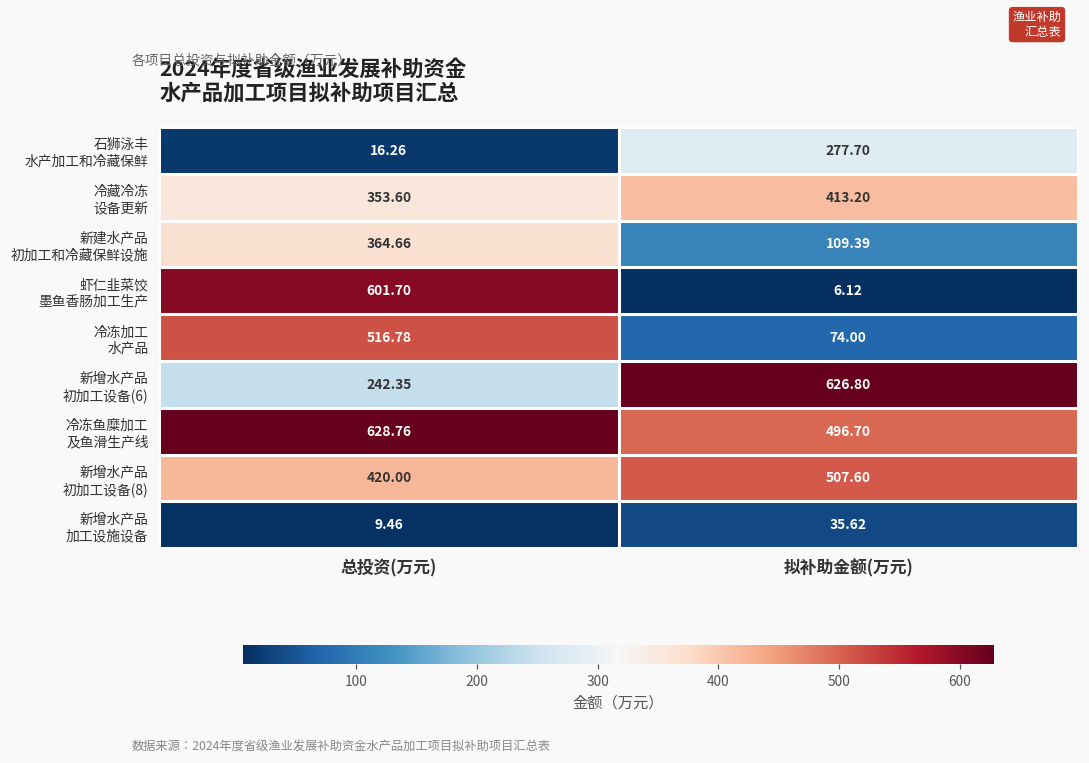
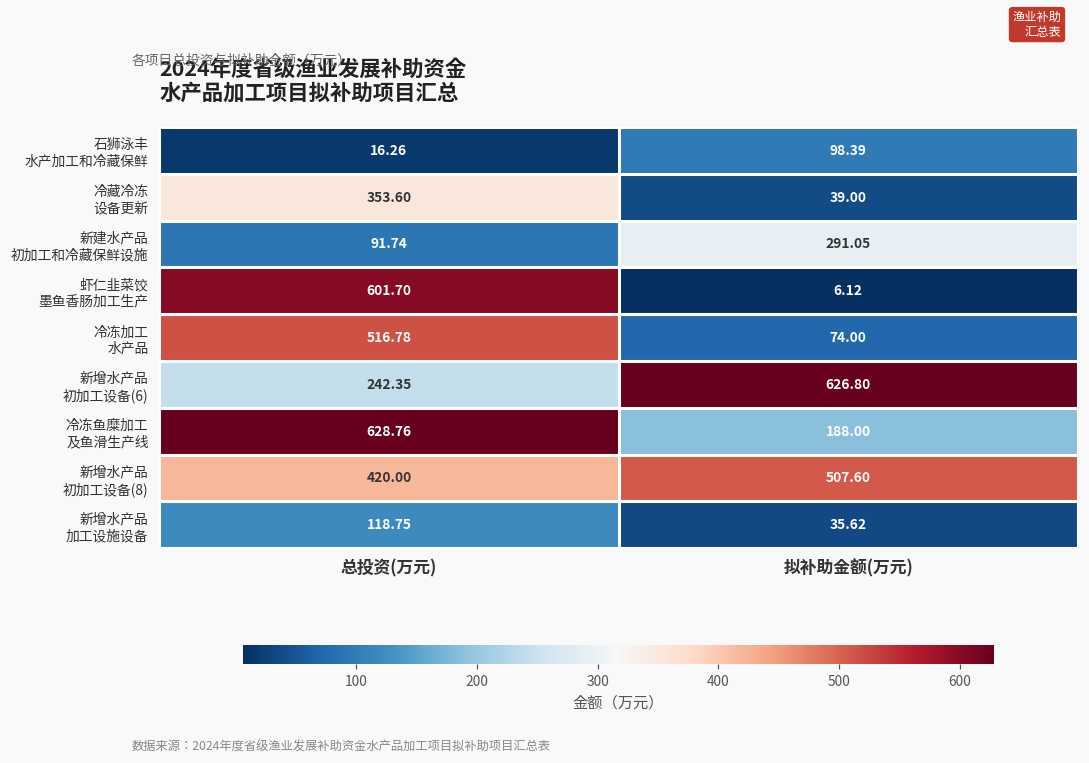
  {
    "石狮泳丰 水产加工和冷藏保鲜": {
      "总投资(万元)": 16.26,
-     "拟补助金额(万元)": 277.70
+     "拟补助金额(万元)": 98.39
    },
    "冷藏冷冻 设备更新": {
      "总投资(万元)": 353.60,
-     "拟补助金额(万元)": 413.20
+     "拟补助金额(万元)": 39.00
    },
    "新建水产品 初加工和冷藏保鲜设施": {
-     "总投资(万元)": 364.66,
-     "拟补助金额(万元)": 109.39
+     "总投资(万元)": 91.74,
+     "拟补助金额(万元)": 291.05
    },
    "虾仁韭菜饺 墨鱼香肠加工生产": {
      "总投资(万元)": 601.70,
      "拟补助金额(万元)": 6.12
    },
    "冷冻加工 水产品": {
      "总投资(万元)": 516.78,
      "拟补助金额(万元)": 74.00
    },
    "新增水产品 初加工设备(6)": {
      "总投资(万元)": 242.35,
      "拟补助金额(万元)": 626.80
    },
    "冷冻鱼糜加工 及鱼滑生产线": {
      "总投资(万元)": 628.76,
-     "拟补助金额(万元)": 496.70
+     "拟补助金额(万元)": 188.00
    },
    "新增水产品 初加工设备(8)": {
      "总投资(万元)": 420.00,
      "拟补助金额(万元)": 507.60
    },
    "新增水产品 加工设施设备": {
-     "总投资(万元)": 9.46,
+     "总投资(万元)": 118.75,
      "拟补助金额(万元)": 35.62
    }
  }
